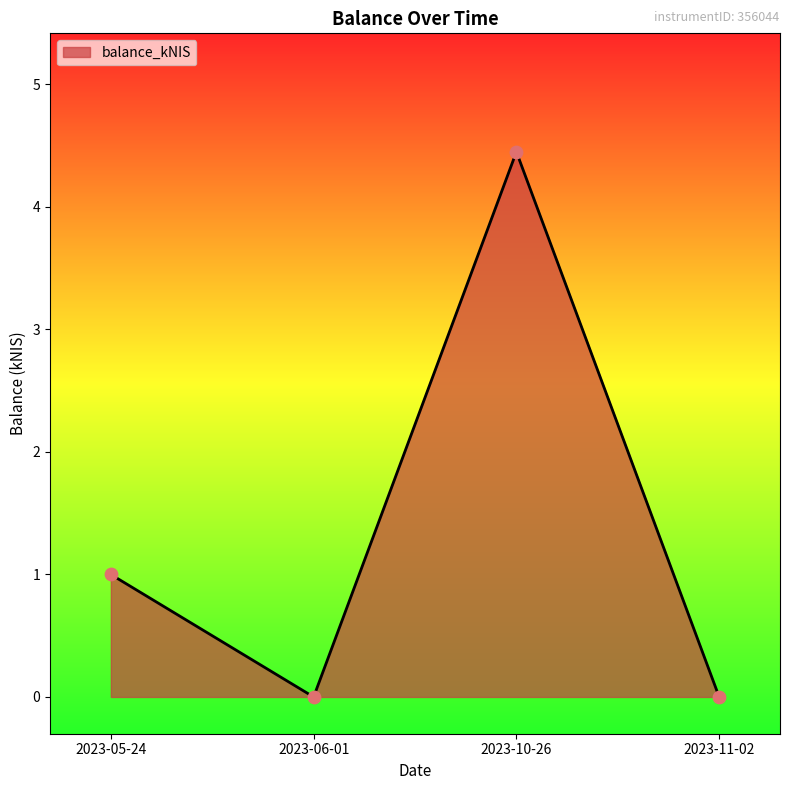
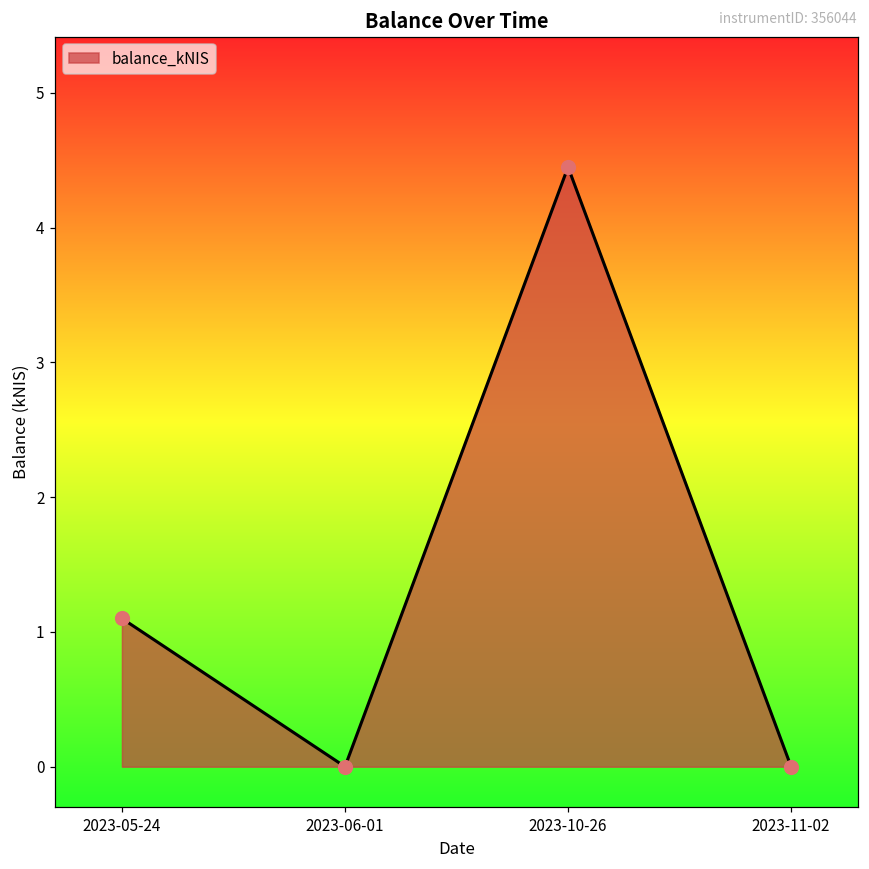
  {
-   "2023-05-24": 1.0,
+   "2023-05-24": 1.1,
    "2023-06-01": 0.0,
    "2023-10-26": 4.45,
    "2023-11-02": 0.0
  }
